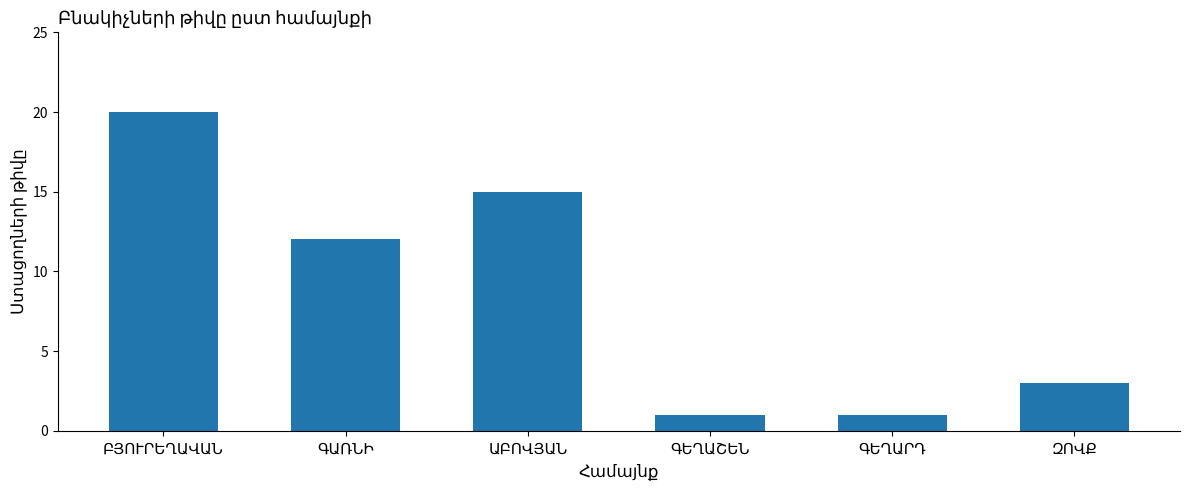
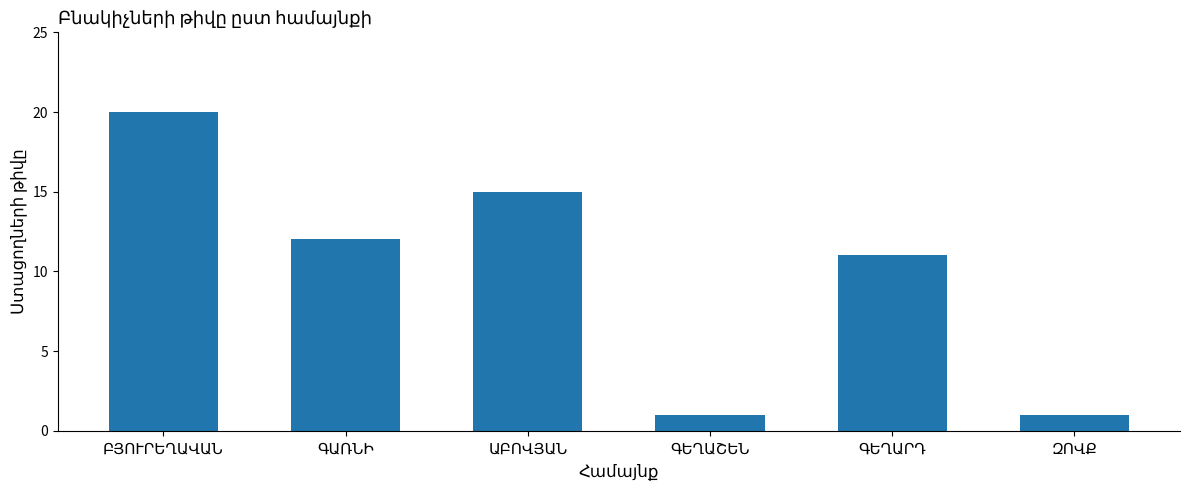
  {
    "ԲՅՈՒՐԵՂԱՎԱՆ": 20,
    "ԳԱՌՆԻ": 12,
    "ԱԲՈՎՅԱՆ": 15,
    "ԳԵՂԱՇԵՆ": 1,
-   "ԳԵՂԱՐԴ": 1,
-   "ԶՈՎՔ": 3
+   "ԳԵՂԱՐԴ": 11,
+   "ԶՈՎՔ": 1
  }
